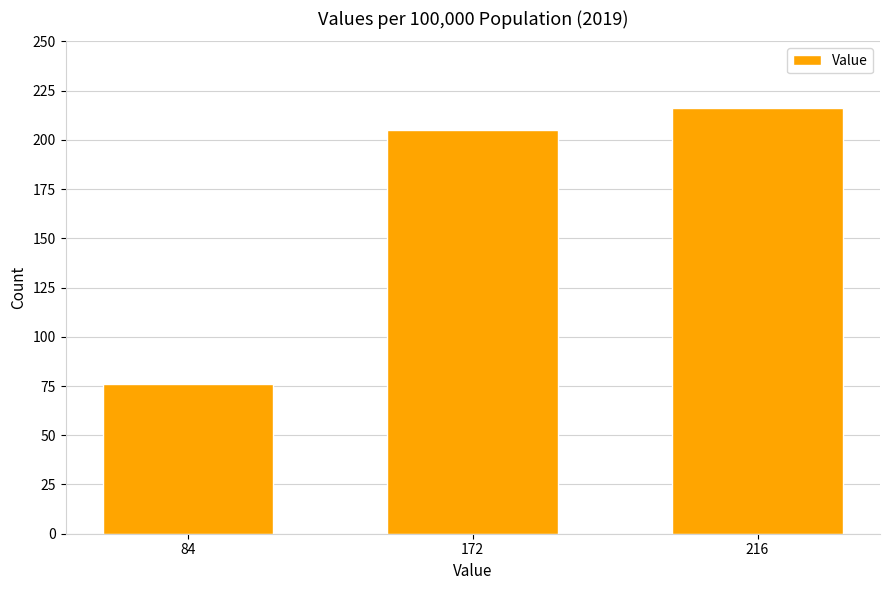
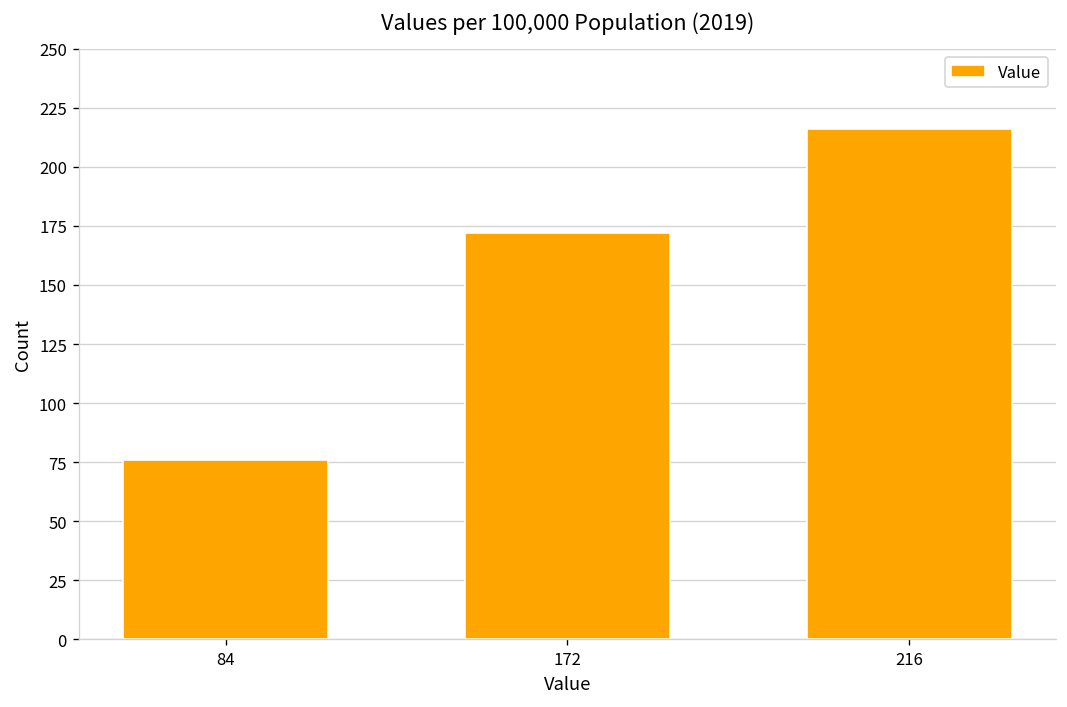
  {
    "84": 76,
-   "172": 205,
+   "172": 172,
    "216": 216
  }
